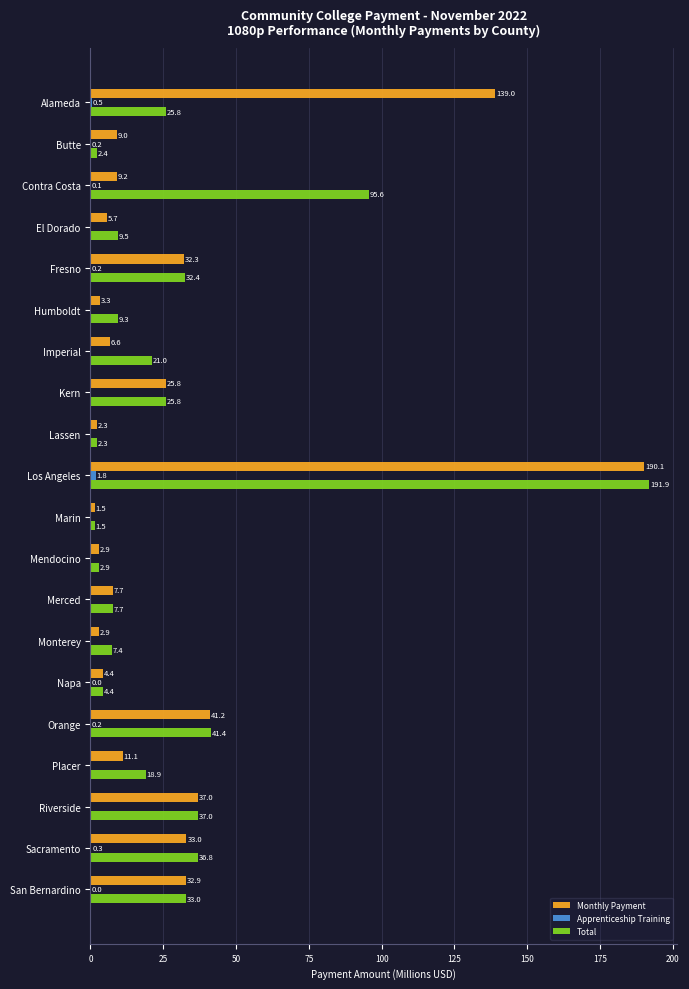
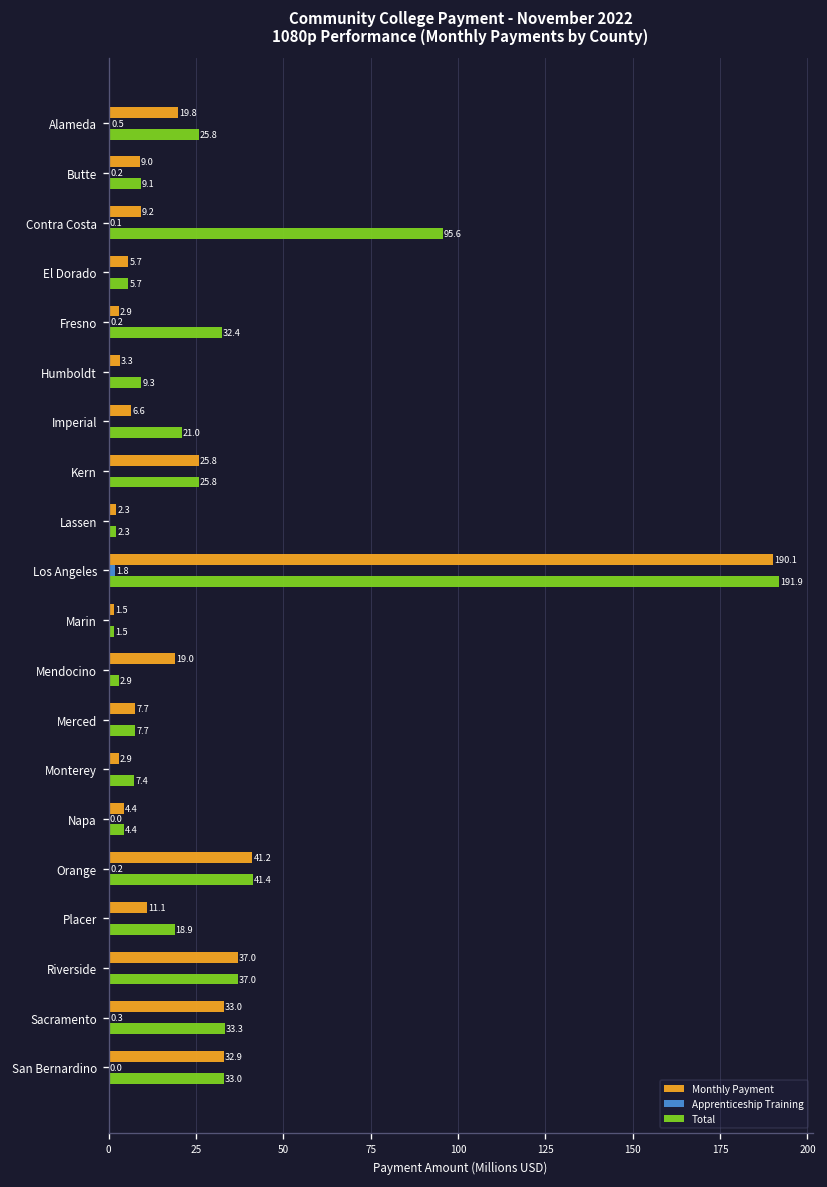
  {
    "Monthly Payment": {
-     "Alameda": 139.0,
+     "Alameda": 19.8,
      "Butte": 9.0,
      "Contra Costa": 9.2,
      "El Dorado": 5.7,
-     "Fresno": 32.3,
+     "Fresno": 2.9,
      "Humboldt": 3.3,
      "Imperial": 6.6,
      "Kern": 25.8,
      "Lassen": 2.3,
      "Los Angeles": 190.1,
      "Marin": 1.5,
-     "Mendocino": 2.9,
+     "Mendocino": 19.0,
      "Merced": 7.7,
      "Monterey": 2.9,
      "Napa": 4.4,
      "Orange": 41.2,
      "Placer": 11.1,
      "Riverside": 37.0,
      "Sacramento": 33.0,
      "San Bernardino": 32.9
    },
    "Apprenticeship Training": {
      "Alameda": 0.5,
      "Butte": 0.2,
      "Contra Costa": 0.1,
      "Fresno": 0.2,
      "Los Angeles": 1.8,
      "Napa": 0.0,
      "Orange": 0.2,
      "Sacramento": 0.3,
      "San Bernardino": 0.0
    },
    "Total": {
      "Alameda": 25.8,
-     "Butte": 2.4,
+     "Butte": 9.1,
      "Contra Costa": 95.6,
-     "El Dorado": 9.5,
+     "El Dorado": 5.7,
      "Fresno": 32.4,
      "Humboldt": 9.3,
      "Imperial": 21.0,
      "Kern": 25.8,
      "Lassen": 2.3,
      "Los Angeles": 191.9,
      "Marin": 1.5,
      "Mendocino": 2.9,
      "Merced": 7.7,
      "Monterey": 7.4,
      "Napa": 4.4,
      "Orange": 41.4,
      "Placer": 18.9,
      "Riverside": 37.0,
-     "Sacramento": 36.8,
+     "Sacramento": 33.3,
      "San Bernardino": 33.0
    }
  }
